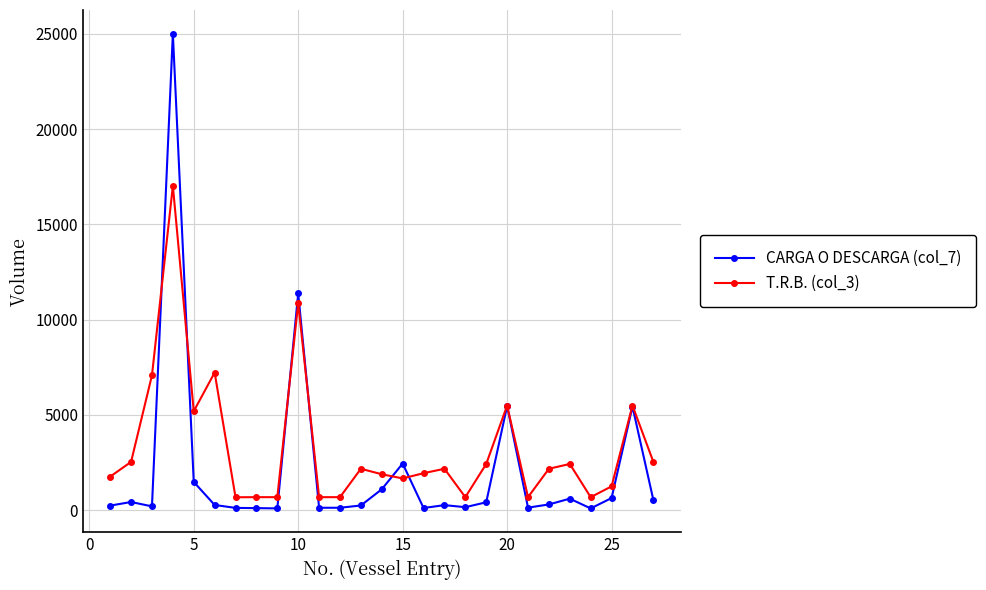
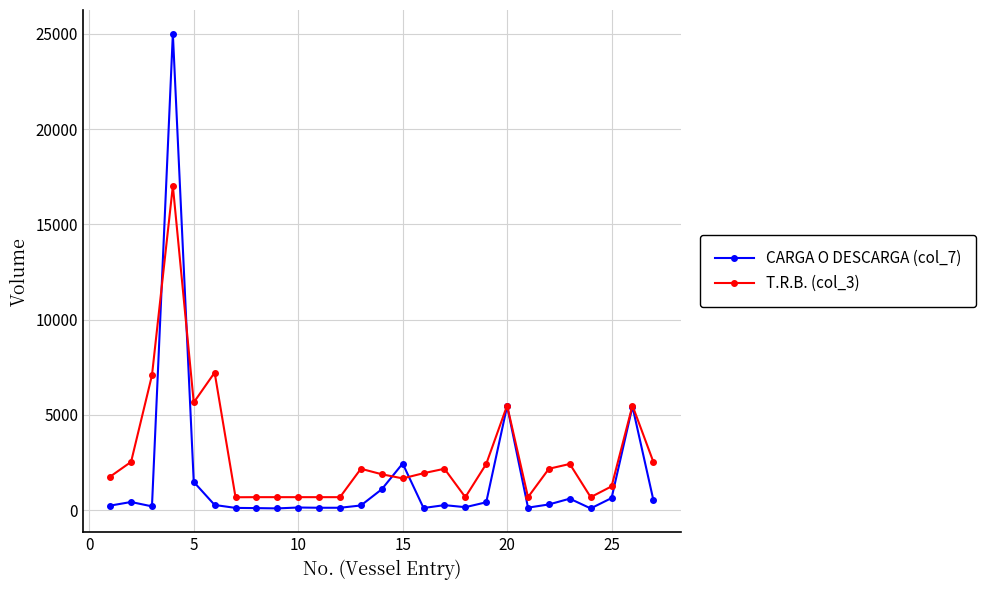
  {
    "CARGA O DESCARGA (col_7)": {
      "5": 1500,
-     "10": 11400,
+     "10": 100,
      "15": 2500,
      "25": 600
    },
    "T.R.B. (col_3)": {
-     "5": 5200,
-     "10": 10900,
+     "5": 5700,
+     "10": 700,
      "15": 1700,
      "25": 1300
    }
  }
